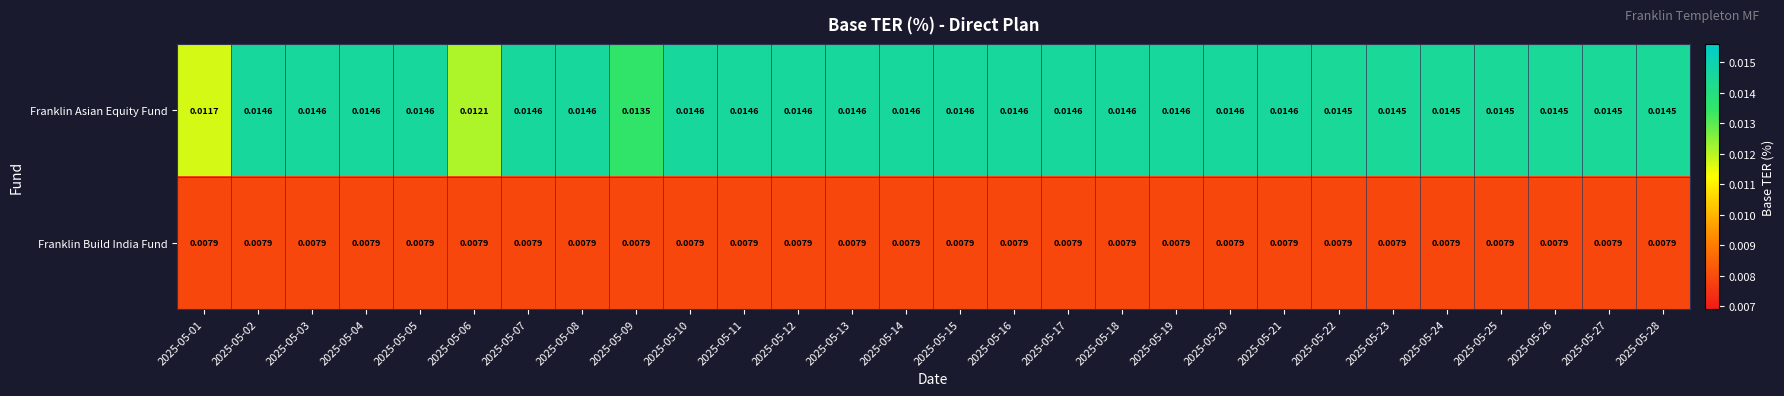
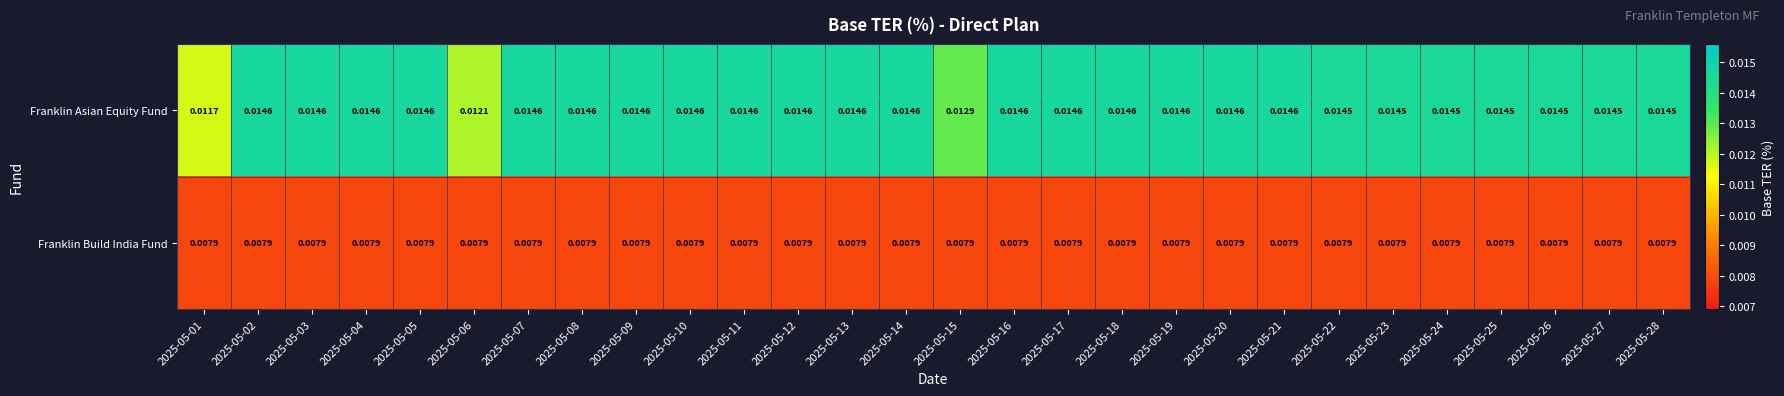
  {
    "Franklin Asian Equity Fund": {
      "2025-05-01": 0.0117,
      "2025-05-02": 0.0146,
      "2025-05-03": 0.0146,
      "2025-05-04": 0.0146,
      "2025-05-05": 0.0146,
      "2025-05-06": 0.0121,
      "2025-05-07": 0.0146,
      "2025-05-08": 0.0146,
-     "2025-05-09": 0.0135,
+     "2025-05-09": 0.0146,
      "2025-05-10": 0.0146,
      "2025-05-11": 0.0146,
      "2025-05-12": 0.0146,
      "2025-05-13": 0.0146,
      "2025-05-14": 0.0146,
-     "2025-05-15": 0.0146,
+     "2025-05-15": 0.0129,
      "2025-05-16": 0.0146,
      "2025-05-17": 0.0146,
      "2025-05-18": 0.0146,
      "2025-05-19": 0.0146,
      "2025-05-20": 0.0146,
      "2025-05-21": 0.0146,
      "2025-05-22": 0.0145,
      "2025-05-23": 0.0145,
      "2025-05-24": 0.0145,
      "2025-05-25": 0.0145,
      "2025-05-26": 0.0145,
      "2025-05-27": 0.0145,
      "2025-05-28": 0.0145
    },
    "Franklin Build India Fund": {
      "2025-05-01": 0.0079,
      "2025-05-02": 0.0079,
      "2025-05-03": 0.0079,
      "2025-05-04": 0.0079,
      "2025-05-05": 0.0079,
      "2025-05-06": 0.0079,
      "2025-05-07": 0.0079,
      "2025-05-08": 0.0079,
      "2025-05-09": 0.0079,
      "2025-05-10": 0.0079,
      "2025-05-11": 0.0079,
      "2025-05-12": 0.0079,
      "2025-05-13": 0.0079,
      "2025-05-14": 0.0079,
      "2025-05-15": 0.0079,
      "2025-05-16": 0.0079,
      "2025-05-17": 0.0079,
      "2025-05-18": 0.0079,
      "2025-05-19": 0.0079,
      "2025-05-20": 0.0079,
      "2025-05-21": 0.0079,
      "2025-05-22": 0.0079,
      "2025-05-23": 0.0079,
      "2025-05-24": 0.0079,
      "2025-05-25": 0.0079,
      "2025-05-26": 0.0079,
      "2025-05-27": 0.0079,
      "2025-05-28": 0.0079
    }
  }
